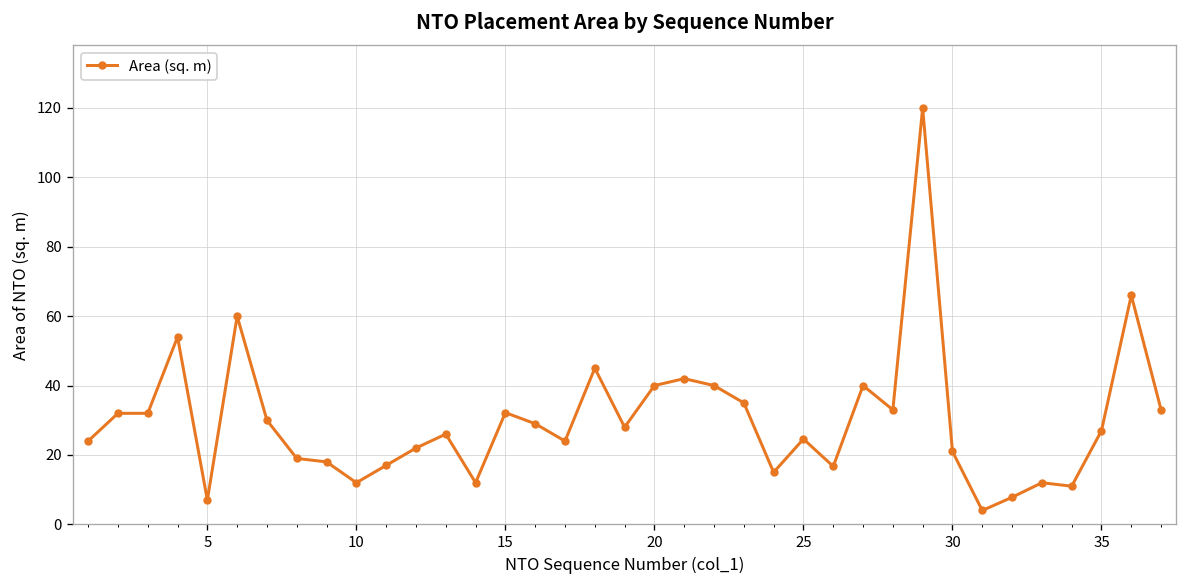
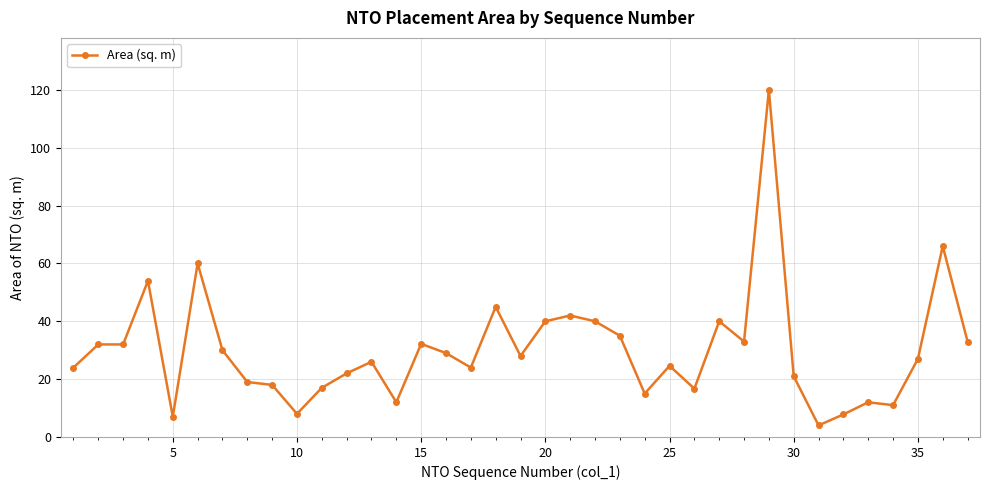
  {
    "5": 7,
-   "10": 12,
+   "10": 8,
    "15": 32,
    "20": 40,
    "25": 25,
    "30": 21,
    "35": 27
  }
